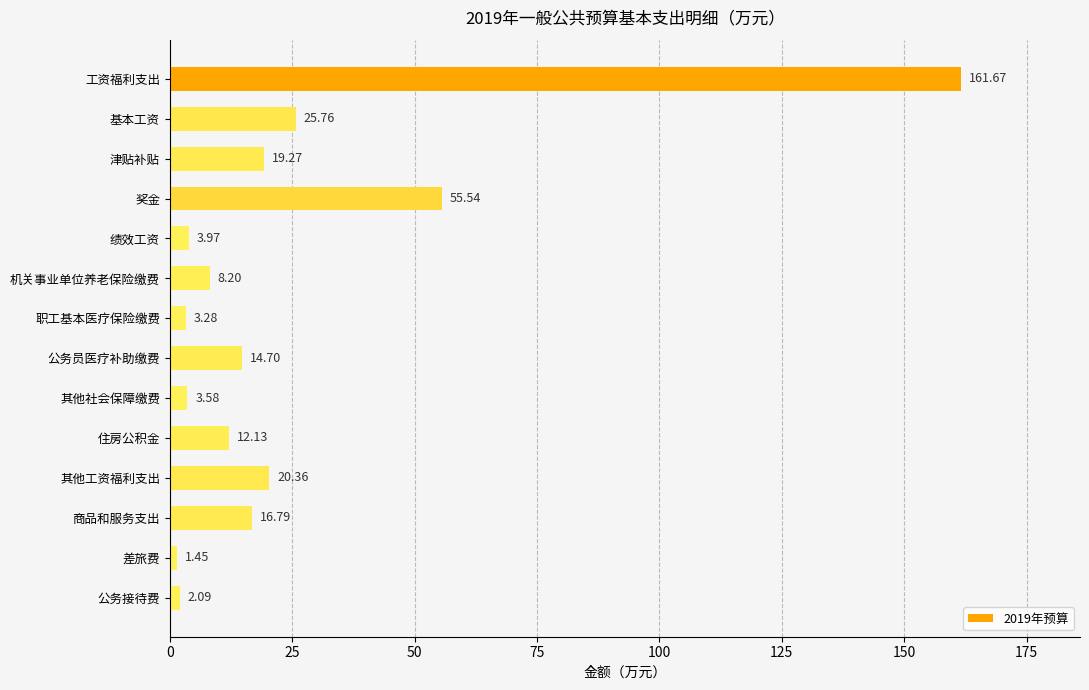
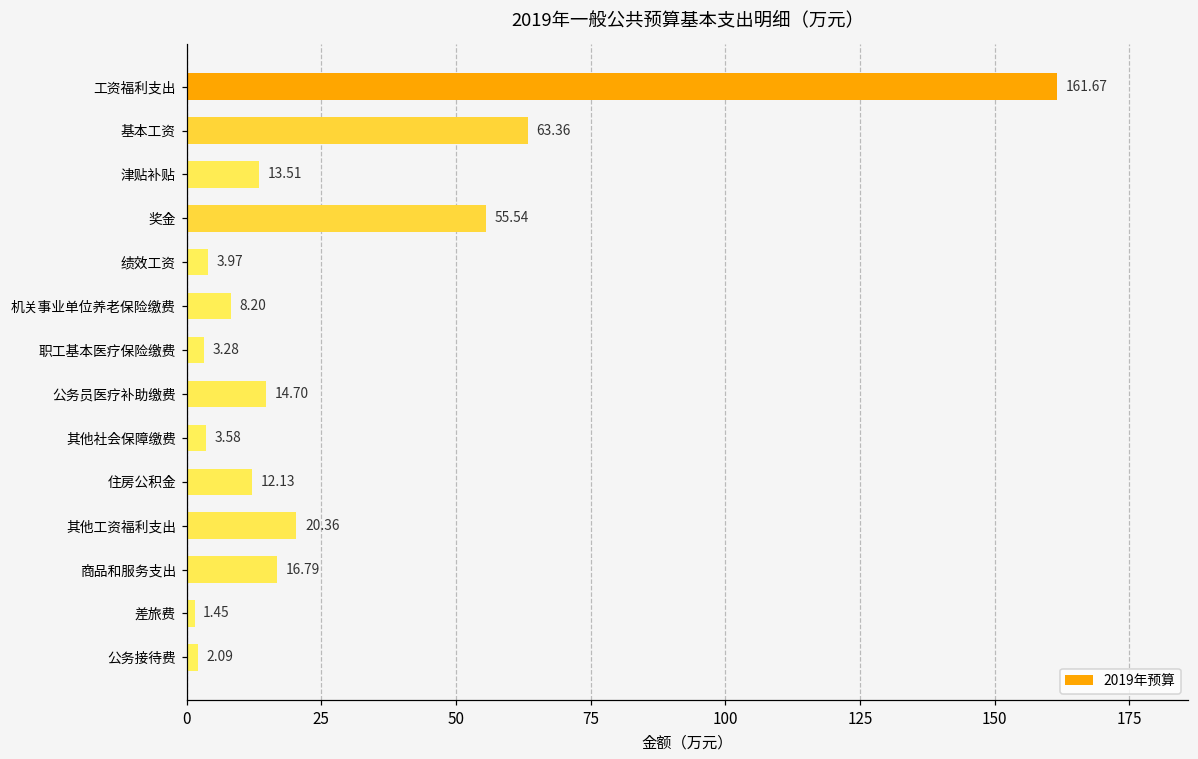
  {
    "工资福利支出": 161.67,
-   "基本工资": 25.76,
-   "津贴补贴": 19.27,
+   "基本工资": 63.36,
+   "津贴补贴": 13.51,
    "奖金": 55.54,
    "绩效工资": 3.97,
    "机关事业单位养老保险缴费": 8.20,
    "职工基本医疗保险缴费": 3.28,
    "公务员医疗补助缴费": 14.70,
    "其他社会保障缴费": 3.58,
    "住房公积金": 12.13,
    "其他工资福利支出": 20.36,
    "商品和服务支出": 16.79,
    "差旅费": 1.45,
    "公务接待费": 2.09
  }
